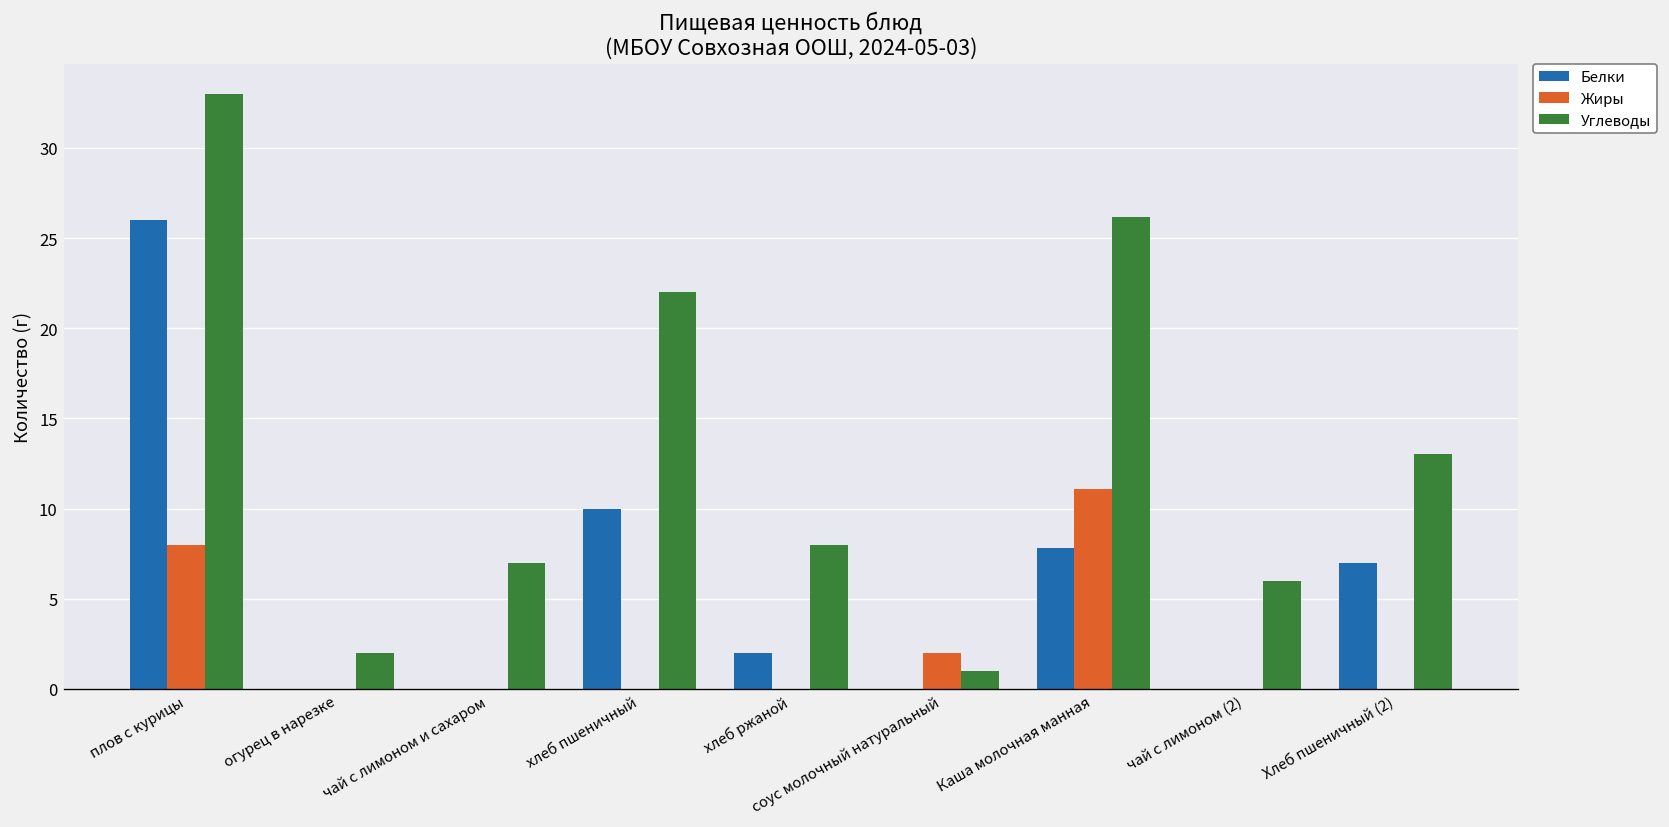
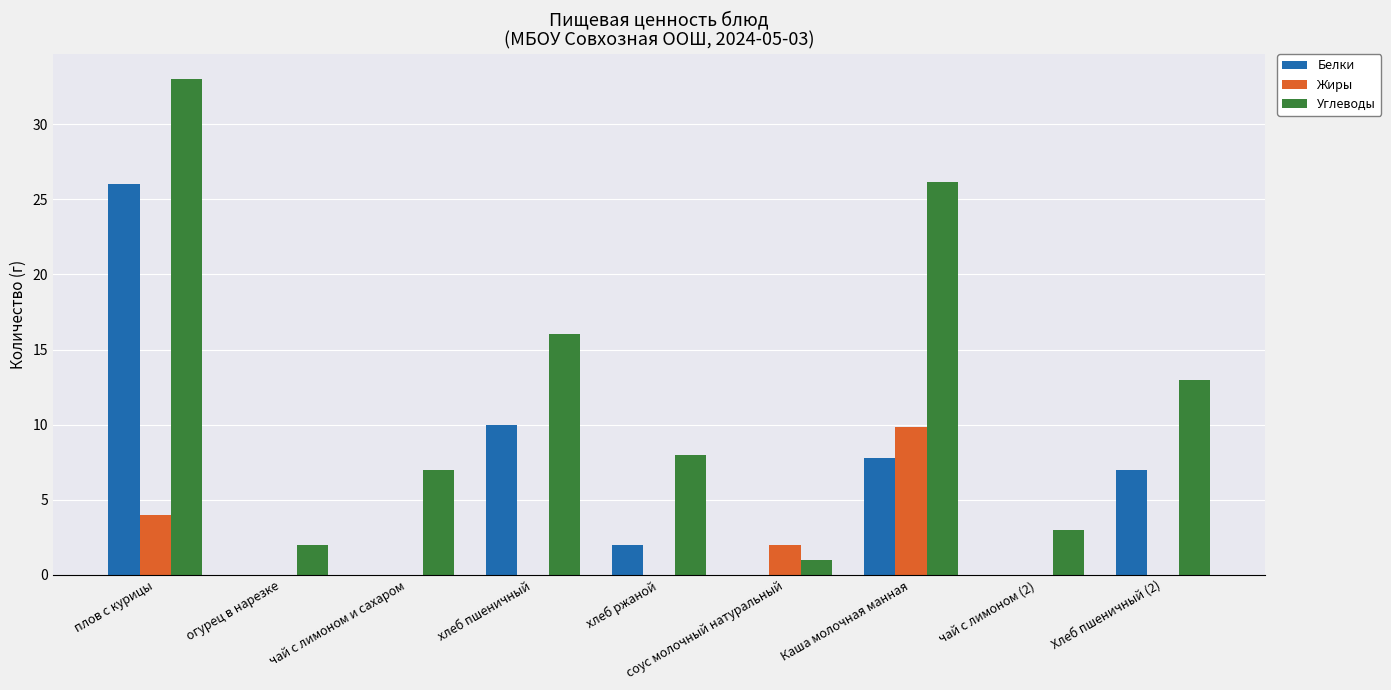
  {
    "Белки": {
      "плов с курицы": 26.0,
      "огурец в нарезке": 0.0,
      "чай с лимоном и сахаром": 0.0,
      "хлеб пшеничный": 10.0,
      "хлеб ржаной": 2.0,
      "соус молочный натуральный": 0.0,
      "Каша молочная манная": 7.8,
      "чай с лимоном (2)": 0.0,
      "Хлеб пшеничный (2)": 7.0
    },
    "Жиры": {
-     "плов с курицы": 8,
+     "плов с курицы": 4,
      "огурец в нарезке": 0.0,
      "чай с лимоном и сахаром": 0.0,
      "хлеб пшеничный": 0.0,
      "хлеб ржаной": 0.0,
      "соус молочный натуральный": 2.0,
-     "Каша молочная манная": 11.1,
+     "Каша молочная манная": 9.8,
      "чай с лимоном (2)": 0.0,
      "Хлеб пшеничный (2)": 0.0
    },
    "Углеводы": {
      "плов с курицы": 33,
      "огурец в нарезке": 2,
      "чай с лимоном и сахаром": 7,
-     "хлеб пшеничный": 22,
+     "хлеб пшеничный": 16,
      "хлеб ржаной": 8,
      "соус молочный натуральный": 1,
      "Каша молочная манная": 26.2,
-     "чай с лимоном (2)": 6,
+     "чай с лимоном (2)": 3,
      "Хлеб пшеничный (2)": 13
    }
  }
